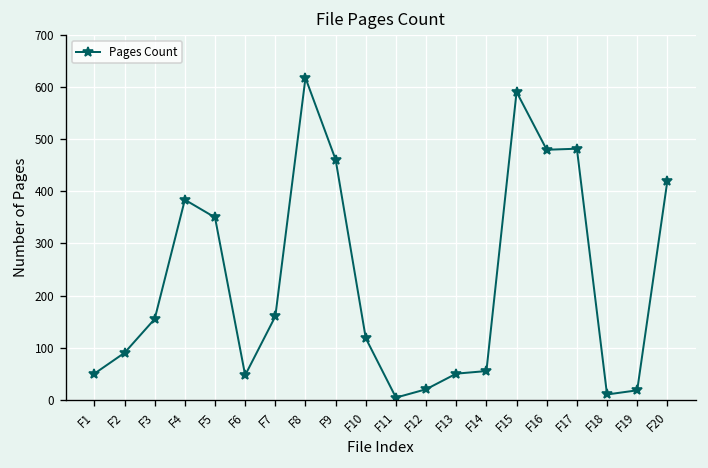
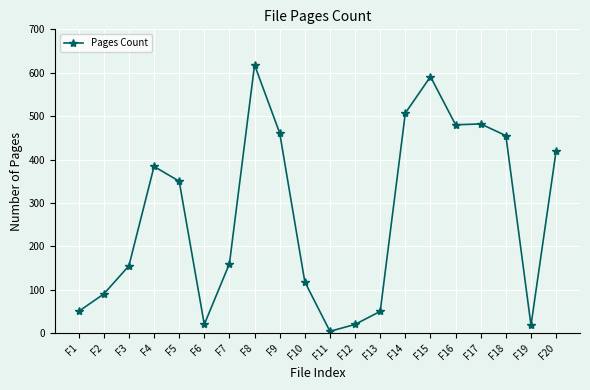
  {
    "F1": 50,
    "F2": 90,
    "F3": 160,
    "F4": 380,
    "F5": 350,
-   "F6": 50,
+   "F6": 20,
    "F7": 160,
    "F8": 620,
    "F9": 460,
    "F10": 120,
    "F11": 0,
    "F12": 20,
    "F13": 50,
-   "F14": 60,
+   "F14": 510,
    "F15": 590,
    "F16": 480,
    "F17": 480,
-   "F18": 10,
+   "F18": 460,
    "F19": 20,
    "F20": 420
  }
